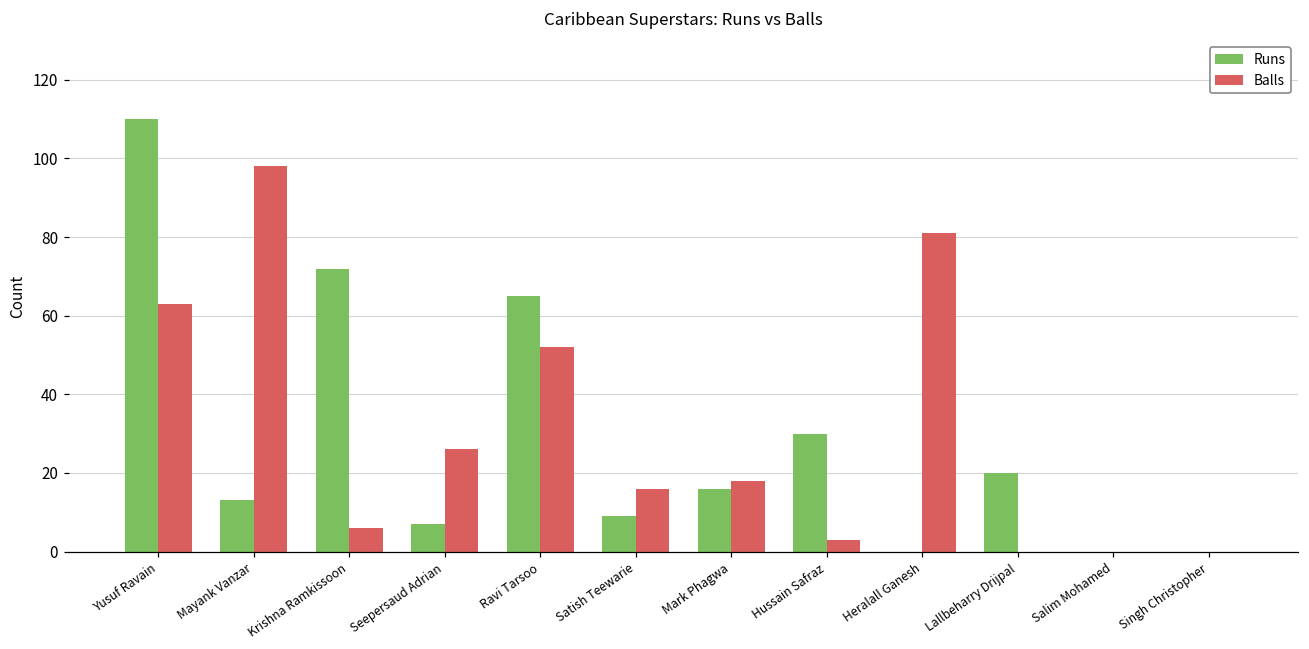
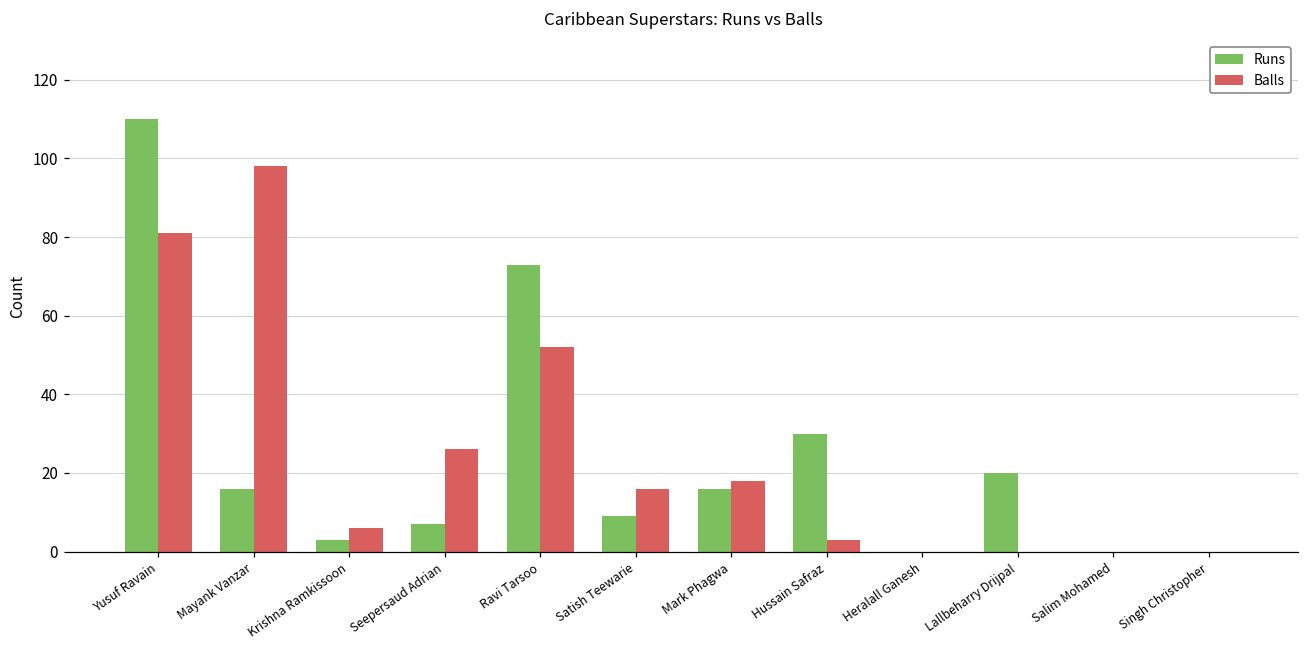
  {
    "Runs": {
      "Yusuf Ravain": 110,
-     "Mayank Vanzar": 13,
-     "Krishna Ramkissoon": 72,
+     "Mayank Vanzar": 16,
+     "Krishna Ramkissoon": 3,
      "Seepersaud Adrian": 7,
-     "Ravi Tarsoo": 65,
+     "Ravi Tarsoo": 73,
      "Satish Teewarie": 9,
      "Mark Phagwa": 16,
      "Hussain Safraz": 30,
      "Heralall Ganesh": 0,
      "Lallbeharry Drijpal": 20,
      "Salim Mohamed": 0,
      "Singh Christopher": 0
    },
    "Balls": {
-     "Yusuf Ravain": 63,
+     "Yusuf Ravain": 81,
      "Mayank Vanzar": 98,
      "Krishna Ramkissoon": 6,
      "Seepersaud Adrian": 26,
      "Ravi Tarsoo": 52,
      "Satish Teewarie": 16,
      "Mark Phagwa": 18,
      "Hussain Safraz": 3,
-     "Heralall Ganesh": 81,
+     "Heralall Ganesh": 0,
      "Lallbeharry Drijpal": 0,
      "Salim Mohamed": 0,
      "Singh Christopher": 0
    }
  }
